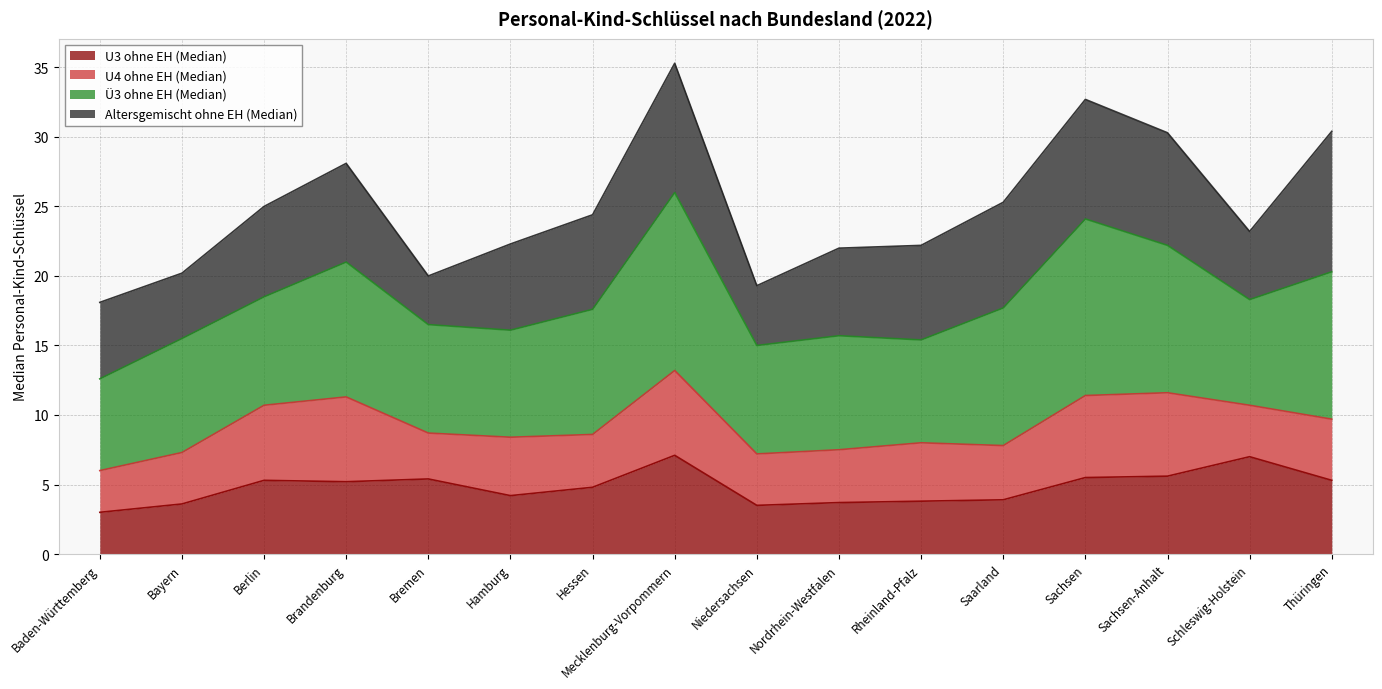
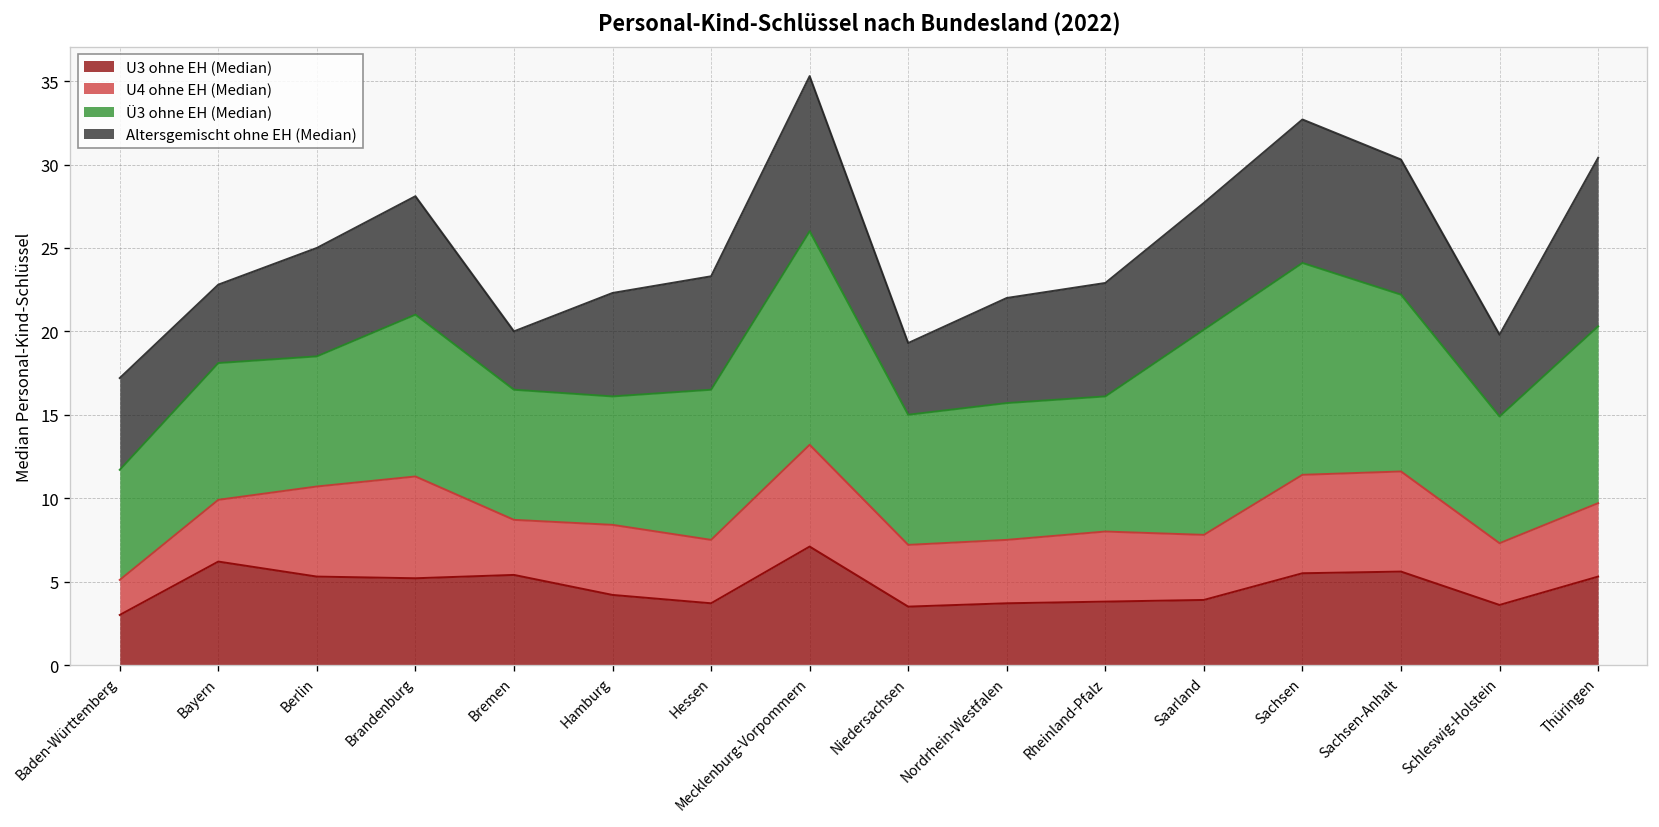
  {
    "U3 ohne EH (Median)": {
      "Baden-Württemberg": 3.0,
-     "Bayern": 3.6,
+     "Bayern": 6.2,
      "Berlin": 5.3,
      "Brandenburg": 5.2,
      "Bremen": 5.4,
      "Hamburg": 4.2,
-     "Hessen": 4.8,
+     "Hessen": 3.7,
      "Mecklenburg-Vorpommern": 7.1,
      "Niedersachsen": 3.5,
      "Nordrhein-Westfalen": 3.7,
      "Rheinland-Pfalz": 3.8,
      "Saarland": 3.9,
      "Sachsen": 5.5,
      "Sachsen-Anhalt": 5.6,
-     "Schleswig-Holstein": 7.0,
+     "Schleswig-Holstein": 3.6,
      "Thüringen": 5.3
    },
    "U4 ohne EH (Median)": {
-     "Baden-Württemberg": 3.0,
+     "Baden-Württemberg": 2.1,
      "Bayern": 3.7,
      "Berlin": 5.4,
      "Brandenburg": 6.1,
      "Bremen": 3.3,
      "Hamburg": 4.2,
      "Hessen": 3.8,
      "Mecklenburg-Vorpommern": 6.1,
      "Niedersachsen": 3.7,
      "Nordrhein-Westfalen": 3.8,
      "Rheinland-Pfalz": 4.2,
      "Saarland": 3.9,
      "Sachsen": 5.9,
      "Sachsen-Anhalt": 6.0,
      "Schleswig-Holstein": 3.7,
      "Thüringen": 4.4
    },
    "Ü3 ohne EH (Median)": {
      "Baden-Württemberg": 6.6,
      "Bayern": 8.2,
      "Berlin": 7.8,
      "Brandenburg": 9.7,
      "Bremen": 7.8,
      "Hamburg": 7.7,
      "Hessen": 9.0,
      "Mecklenburg-Vorpommern": 12.8,
      "Niedersachsen": 7.8,
      "Nordrhein-Westfalen": 8.2,
-     "Rheinland-Pfalz": 7.4,
-     "Saarland": 9.9,
+     "Rheinland-Pfalz": 8.1,
+     "Saarland": 12.3,
      "Sachsen": 12.7,
      "Sachsen-Anhalt": 10.6,
      "Schleswig-Holstein": 7.6,
      "Thüringen": 10.6
    },
    "Altersgemischt ohne EH (Median)": {
      "Baden-Württemberg": 5.5,
      "Bayern": 4.7,
      "Berlin": 6.5,
      "Brandenburg": 7.1,
      "Bremen": 3.5,
      "Hamburg": 6.2,
      "Hessen": 6.8,
      "Mecklenburg-Vorpommern": 9.3,
      "Niedersachsen": 4.3,
      "Nordrhein-Westfalen": 6.3,
      "Rheinland-Pfalz": 6.8,
      "Saarland": 7.6,
      "Sachsen": 8.6,
      "Sachsen-Anhalt": 8.1,
      "Schleswig-Holstein": 4.9,
      "Thüringen": 10.1
    }
  }
